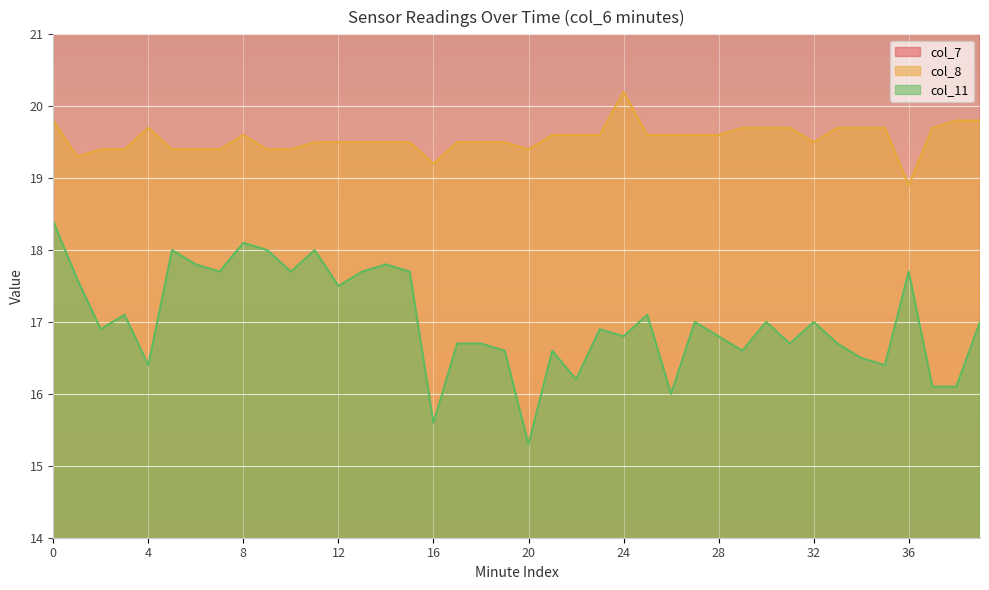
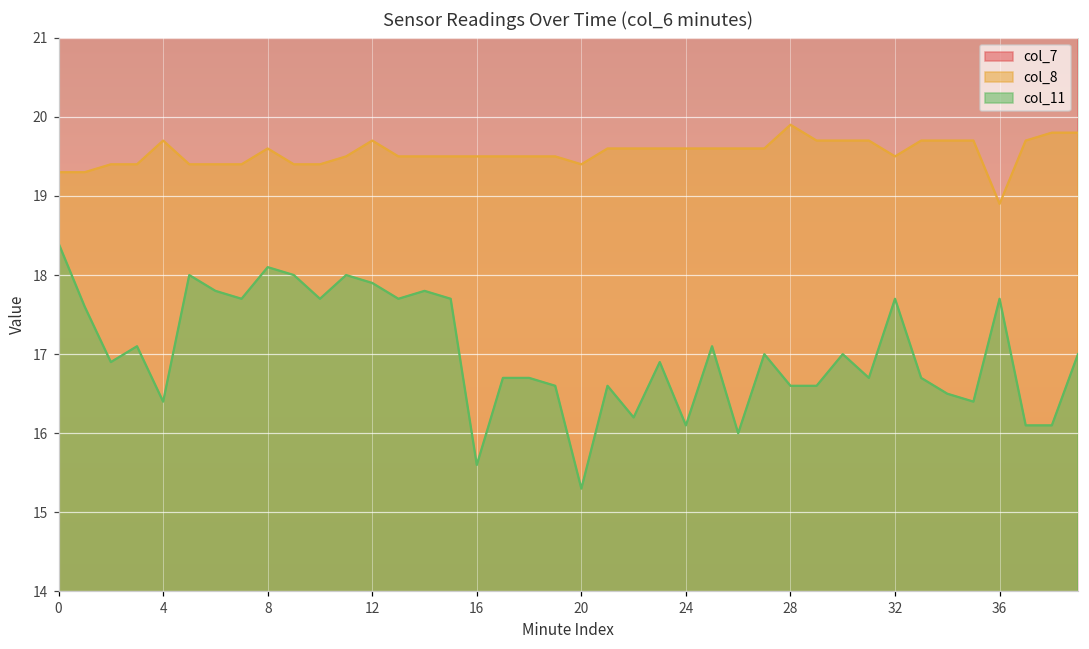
  {
    "col_8": {
-     "0": 19.8,
+     "0": 19.3,
      "4": 19.7,
      "8": 19.6,
-     "12": 19.5,
-     "16": 19.2,
+     "12": 19.7,
+     "16": 19.5,
      "20": 19.4,
-     "24": 20.2,
-     "28": 19.6,
+     "24": 19.6,
+     "28": 19.9,
      "32": 19.5,
      "36": 18.9
    },
    "col_11": {
      "0": 18.4,
      "4": 16.4,
      "8": 18.1,
-     "12": 17.5,
+     "12": 17.9,
      "16": 15.6,
      "20": 15.3,
-     "24": 16.8,
-     "28": 16.8,
-     "32": 17.0,
+     "24": 16.1,
+     "28": 16.6,
+     "32": 17.7,
      "36": 17.7
    }
  }
